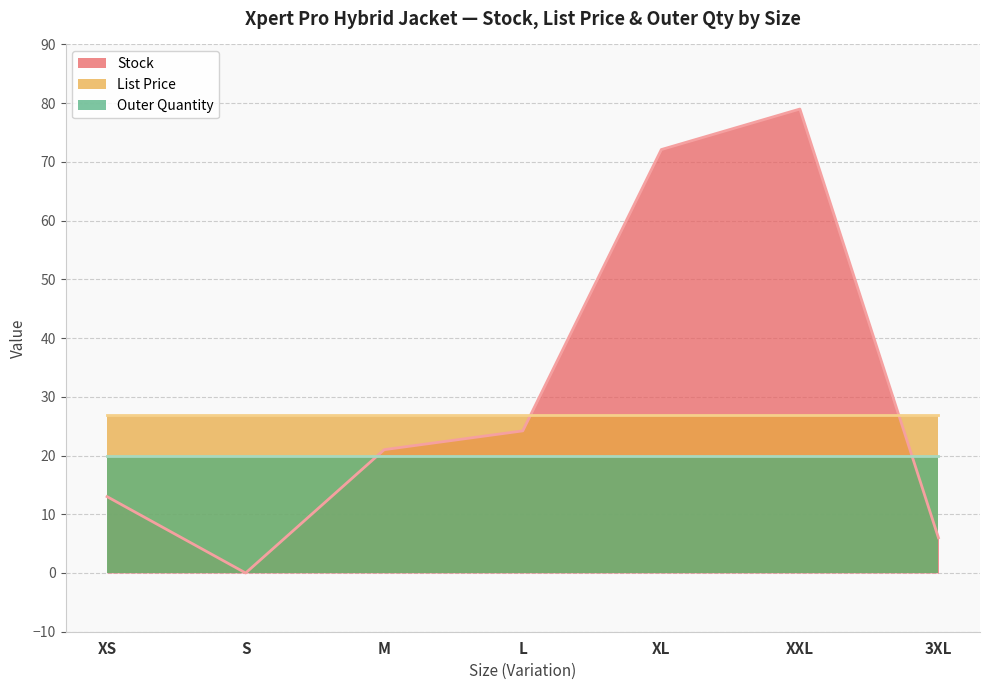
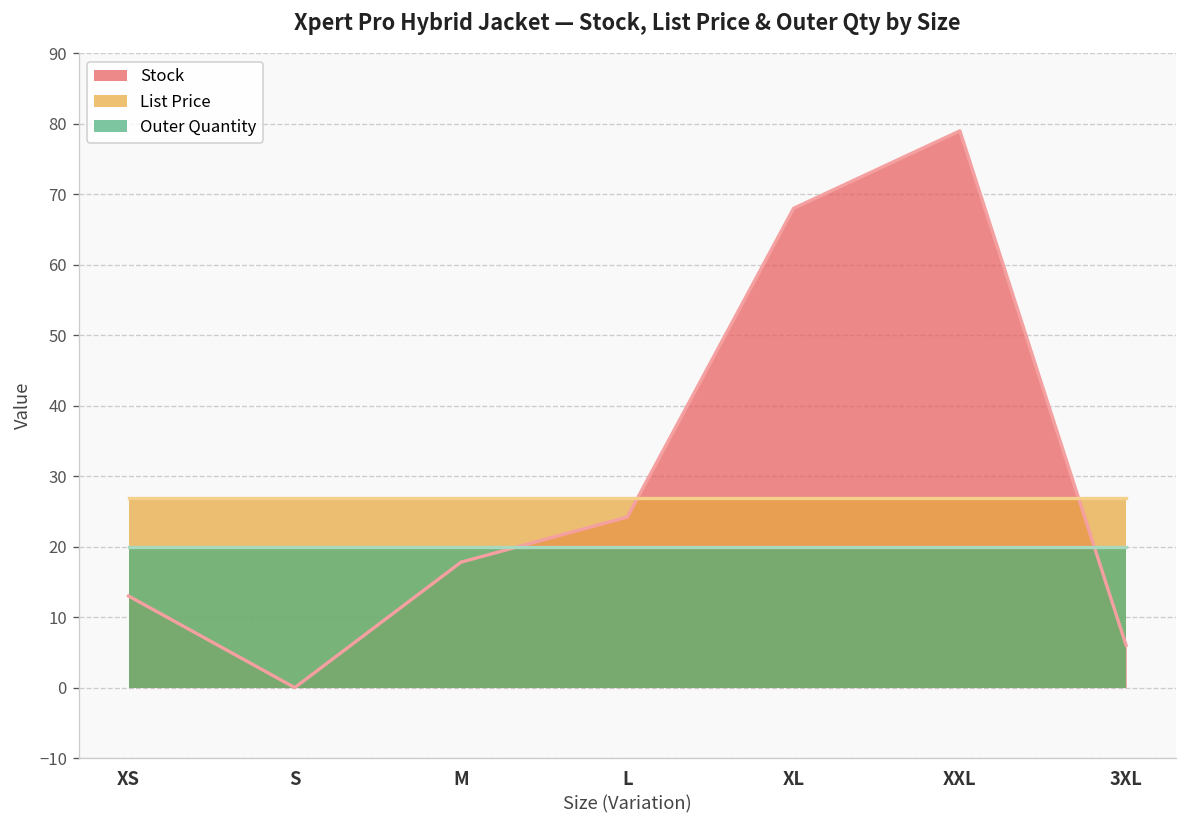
  {
    "Stock": {
      "XS": 13,
      "S": 0,
-     "M": 21,
+     "M": 18,
      "L": 24,
-     "XL": 72,
+     "XL": 68,
      "XXL": 79,
      "3XL": 6
    },
    "List Price": {
      "XS": 27,
      "S": 27,
      "M": 27,
      "L": 27,
      "XL": 27,
      "XXL": 27,
      "3XL": 27
    },
    "Outer Quantity": {
      "XS": 20,
      "S": 20,
      "M": 20,
      "L": 20,
      "XL": 20,
      "XXL": 20,
      "3XL": 20
    }
  }
